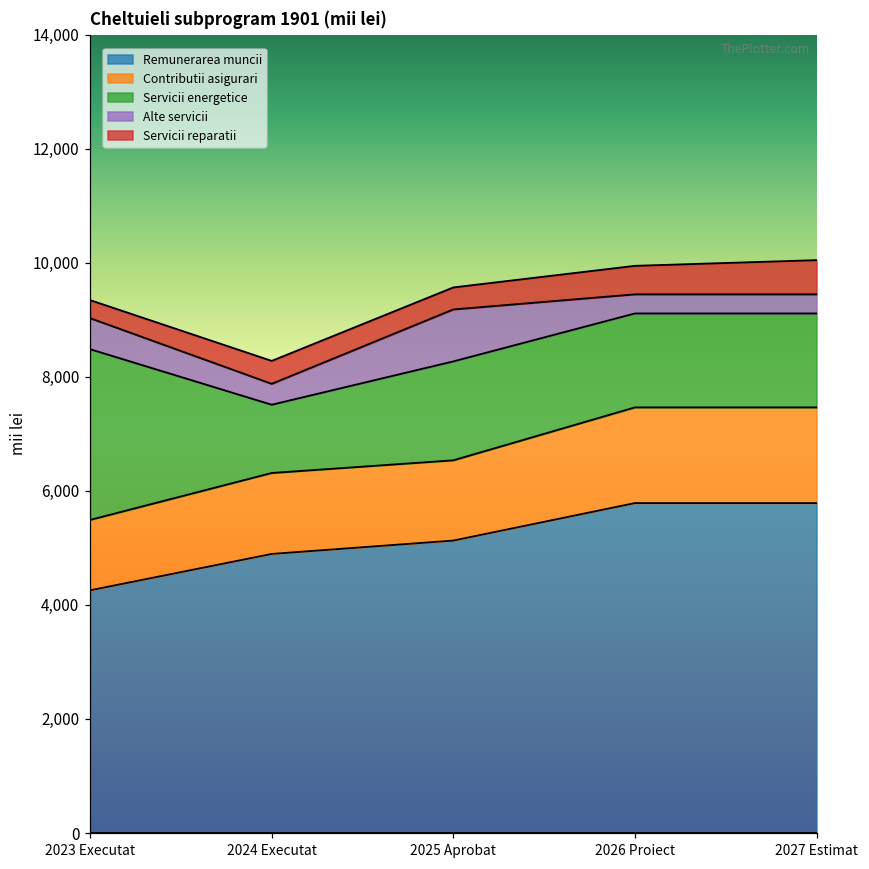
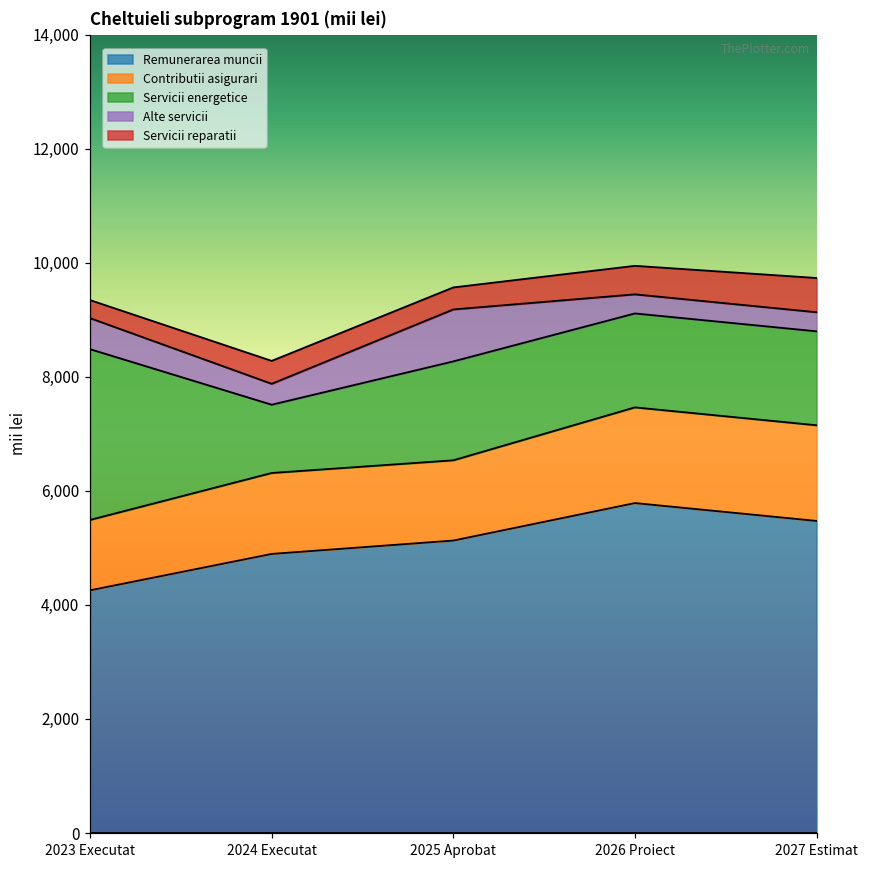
  {
    "Remunerarea muncii": {
      "2023 Executat": "4,300",
      "2024 Executat": "4,900",
      "2025 Aprobat": "5,100",
      "2026 Proiect": "5,800",
-     "2027 Estimat": "5,800"
+     "2027 Estimat": "5,500"
    },
    "Contributii asigurari": {
      "2023 Executat": "1,200",
      "2024 Executat": "1,400",
      "2025 Aprobat": "1,400",
      "2026 Proiect": "1,700",
      "2027 Estimat": "1,700"
    },
    "Servicii energetice": {
      "2023 Executat": "3,000",
      "2024 Executat": "1,200",
      "2025 Aprobat": "1,700",
      "2026 Proiect": "1,600",
      "2027 Estimat": "1,600"
    },
    "Alte servicii": {
      "2023 Executat": "500",
      "2024 Executat": "400",
      "2025 Aprobat": "900",
      "2026 Proiect": "300",
      "2027 Estimat": "300"
    },
    "Servicii reparatii": {
      "2023 Executat": "300",
      "2024 Executat": "400",
      "2025 Aprobat": "400",
      "2026 Proiect": "500",
      "2027 Estimat": "600"
    }
  }
